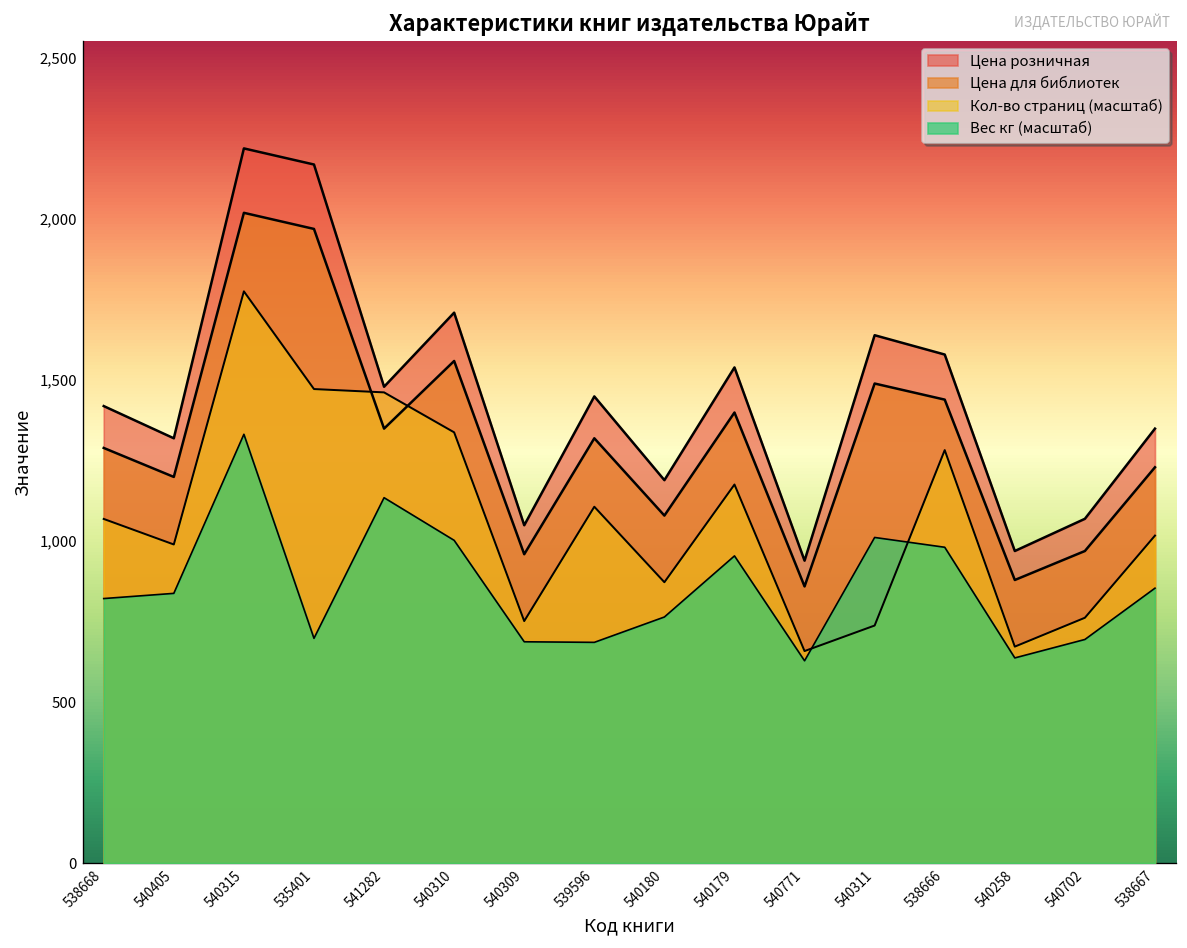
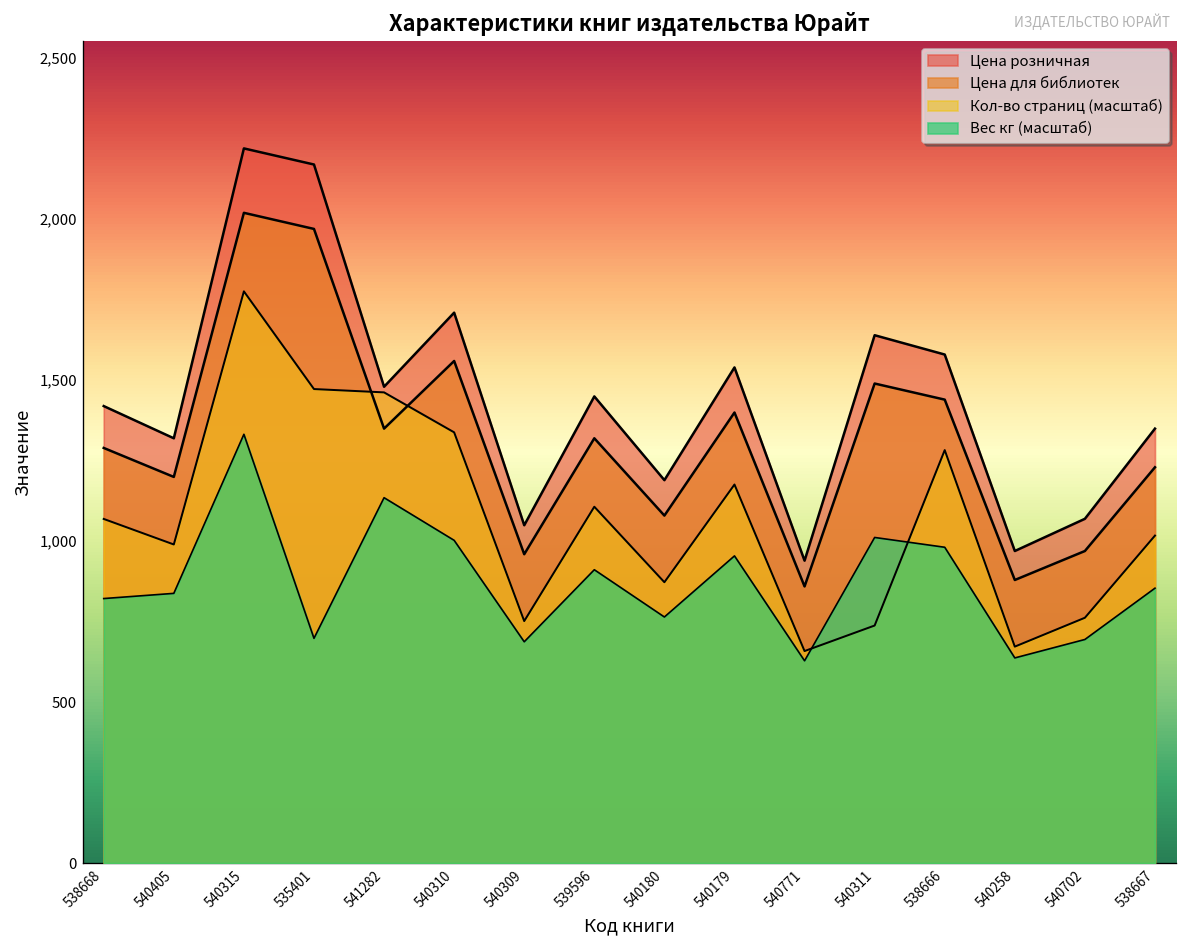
  {
    "Кол-во страниц (масштаб)": {
      "538668": "1,070",
      "540405": "990",
      "540315": "1,780",
      "535401": "1,470",
      "541282": "1,460",
      "540310": "1,340",
      "540309": "750",
      "539596": "1,110",
      "540180": "870",
      "540179": "1,180",
      "540771": "660",
      "540311": "740",
      "538666": "1,280",
      "540258": "670",
      "540702": "760",
      "538667": "1,020"
    },
    "Вес кг (масштаб)": {
      "538668": "820",
      "540405": "840",
      "540315": "1,330",
      "535401": "700",
      "541282": "1,130",
      "540310": "1,000",
      "540309": "690",
-     "539596": "690",
+     "539596": "910",
      "540180": "760",
      "540179": "950",
      "540771": "630",
      "540311": "1,010",
      "538666": "980",
      "540258": "640",
      "540702": "690",
      "538667": "850"
    }
  }
